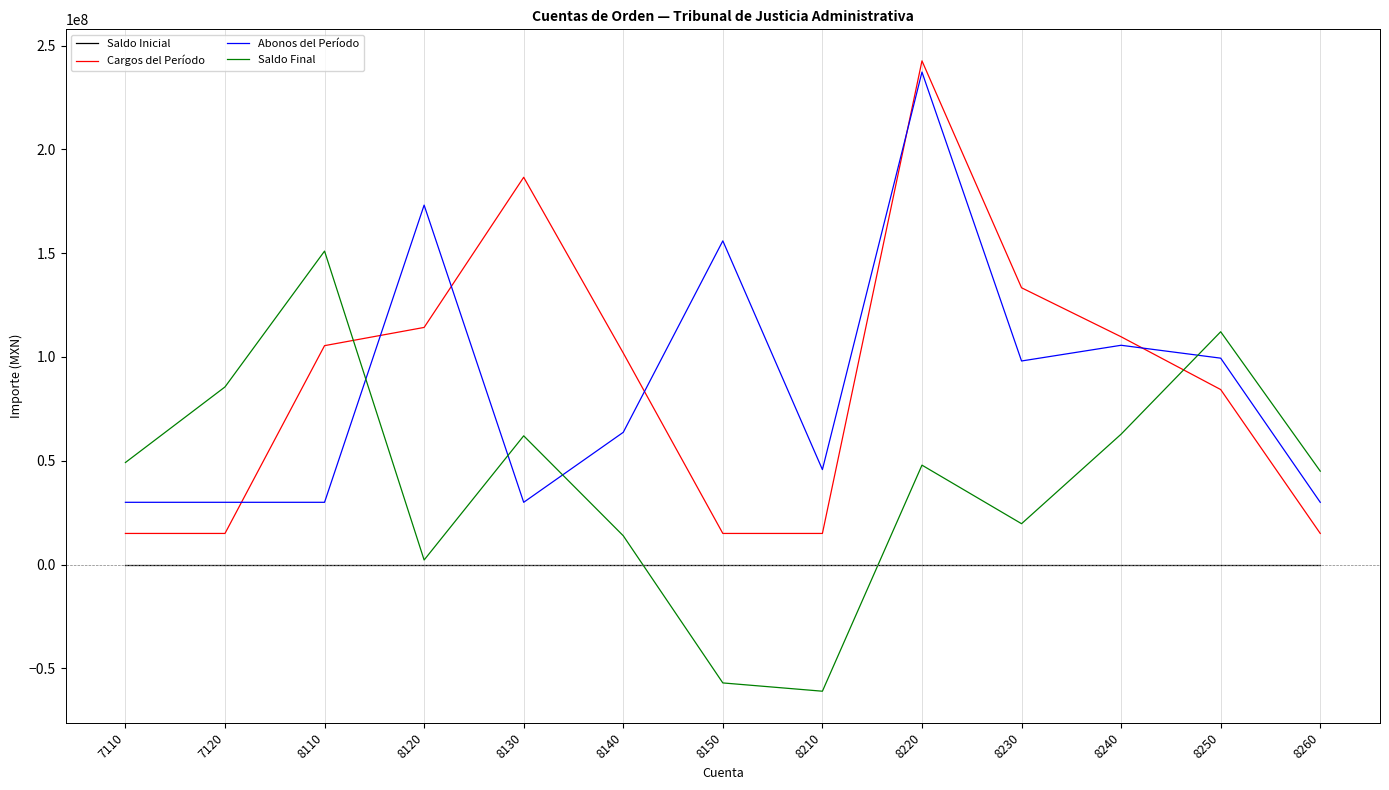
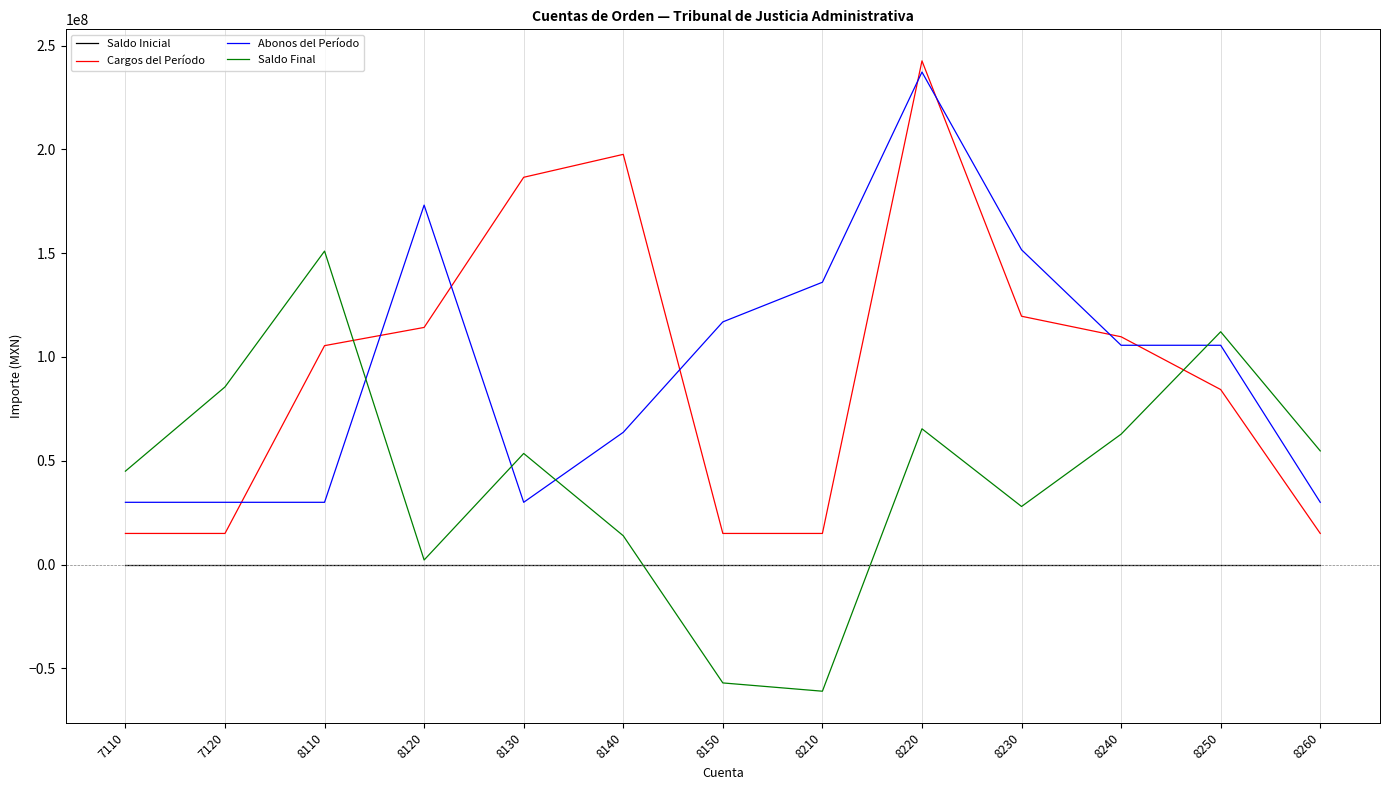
  {
    "Saldo Inicial": {
      "7110": 0,
      "7120": 0,
      "8110": 0,
      "8120": 0,
      "8130": 0,
      "8140": 0,
      "8150": 0,
      "8210": 0,
      "8220": 0,
      "8230": 0,
      "8240": 0,
      "8250": 0,
      "8260": 0
    },
    "Cargos del Período": {
      "7110": 15000000,
      "7120": 15000000,
      "8110": 105000000,
      "8120": 114000000,
      "8130": 187000000,
-     "8140": 102000000,
+     "8140": 198000000,
      "8150": 15000000,
      "8210": 15000000,
      "8220": 243000000,
-     "8230": 133000000,
+     "8230": 120000000,
      "8240": 110000000,
      "8250": 84000000,
      "8260": 15000000
    },
    "Abonos del Período": {
      "7110": 30000000,
      "7120": 30000000,
      "8110": 30000000,
      "8120": 173000000,
      "8130": 30000000,
      "8140": 64000000,
-     "8150": 156000000,
-     "8210": 46000000,
+     "8150": 117000000,
+     "8210": 136000000,
      "8220": 237000000,
-     "8230": 98000000,
+     "8230": 152000000,
      "8240": 106000000,
-     "8250": 99000000,
+     "8250": 106000000,
      "8260": 30000000
    },
    "Saldo Final": {
-     "7110": 49000000,
+     "7110": 45000000,
      "7120": 86000000,
      "8110": 151000000,
      "8120": 2000000,
-     "8130": 62000000,
+     "8130": 54000000,
      "8140": 14000000,
      "8150": -57000000,
      "8210": -61000000,
-     "8220": 48000000,
-     "8230": 20000000,
+     "8220": 65000000,
+     "8230": 28000000,
      "8240": 63000000,
      "8250": 112000000,
-     "8260": 45000000
+     "8260": 55000000
    }
  }
